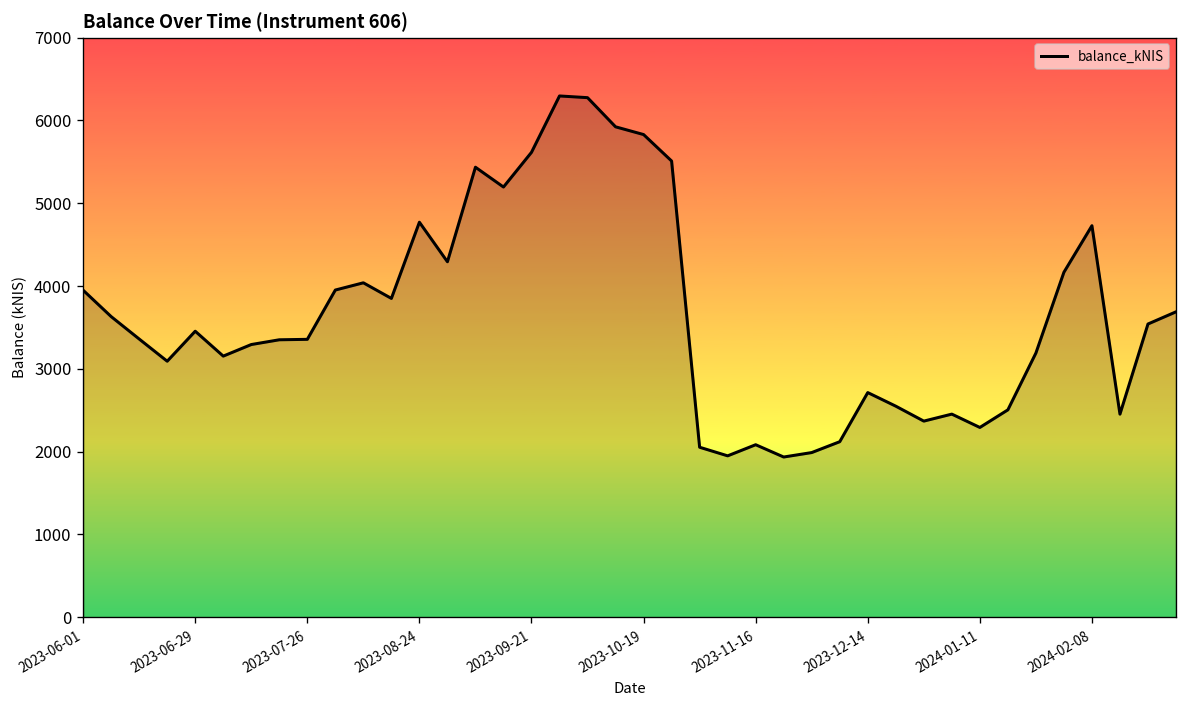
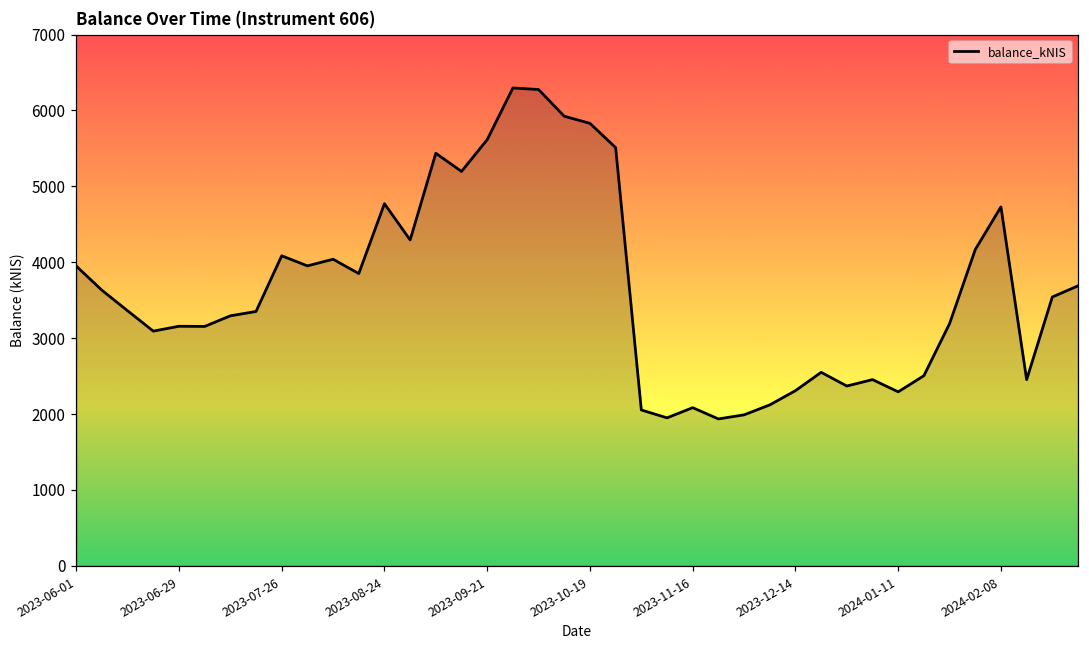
  {
    "2023-06-01": 3900,
-   "2023-06-29": 3500,
-   "2023-07-26": 3400,
+   "2023-06-29": 3200,
+   "2023-07-26": 4100,
    "2023-08-24": 4800,
    "2023-09-21": 5600,
    "2023-10-19": 5800,
    "2023-11-16": 2100,
-   "2023-12-14": 2700,
+   "2023-12-14": 2300,
    "2024-01-11": 2300,
    "2024-02-08": 4700
  }
